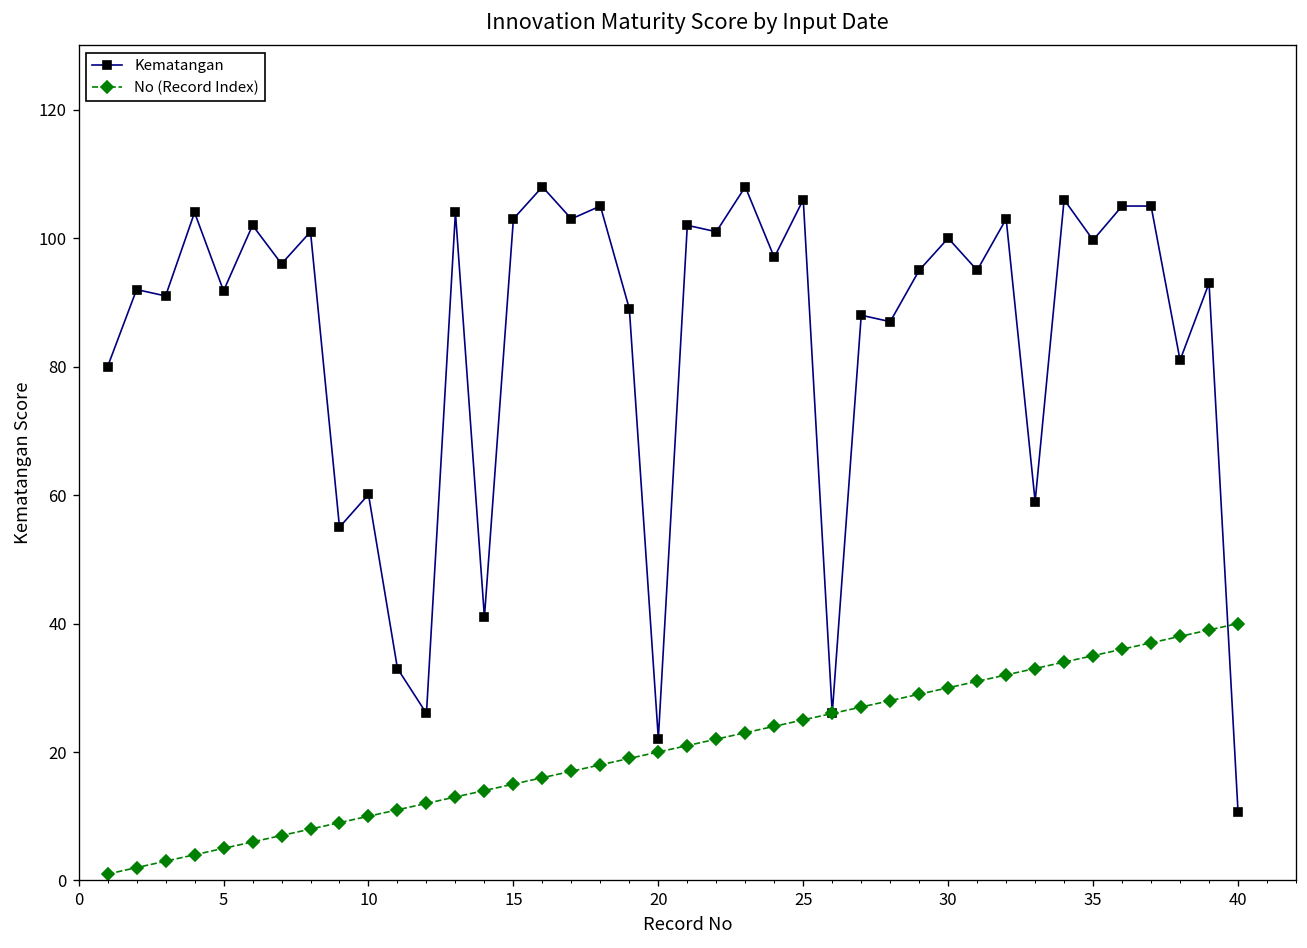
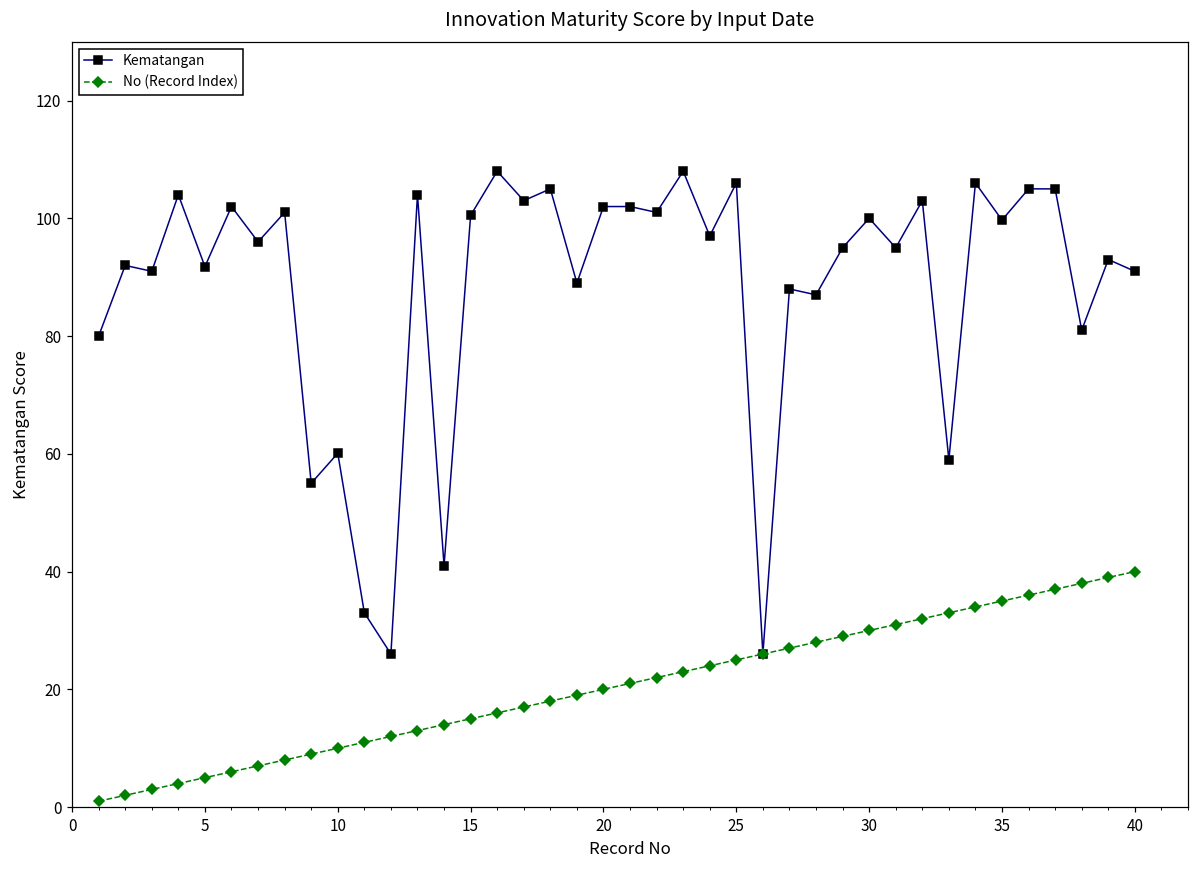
  {
    "Kematangan": {
      "5": 92,
      "10": 60,
-     "15": 103,
-     "20": 22,
+     "15": 101,
+     "20": 102,
      "25": 106,
      "30": 100,
      "35": 100,
-     "40": 11
+     "40": 91
    },
    "No (Record Index)": {
      "5": 5,
      "10": 10,
      "15": 15,
      "20": 20,
      "25": 25,
      "30": 30,
      "35": 35,
      "40": 40
    }
  }
